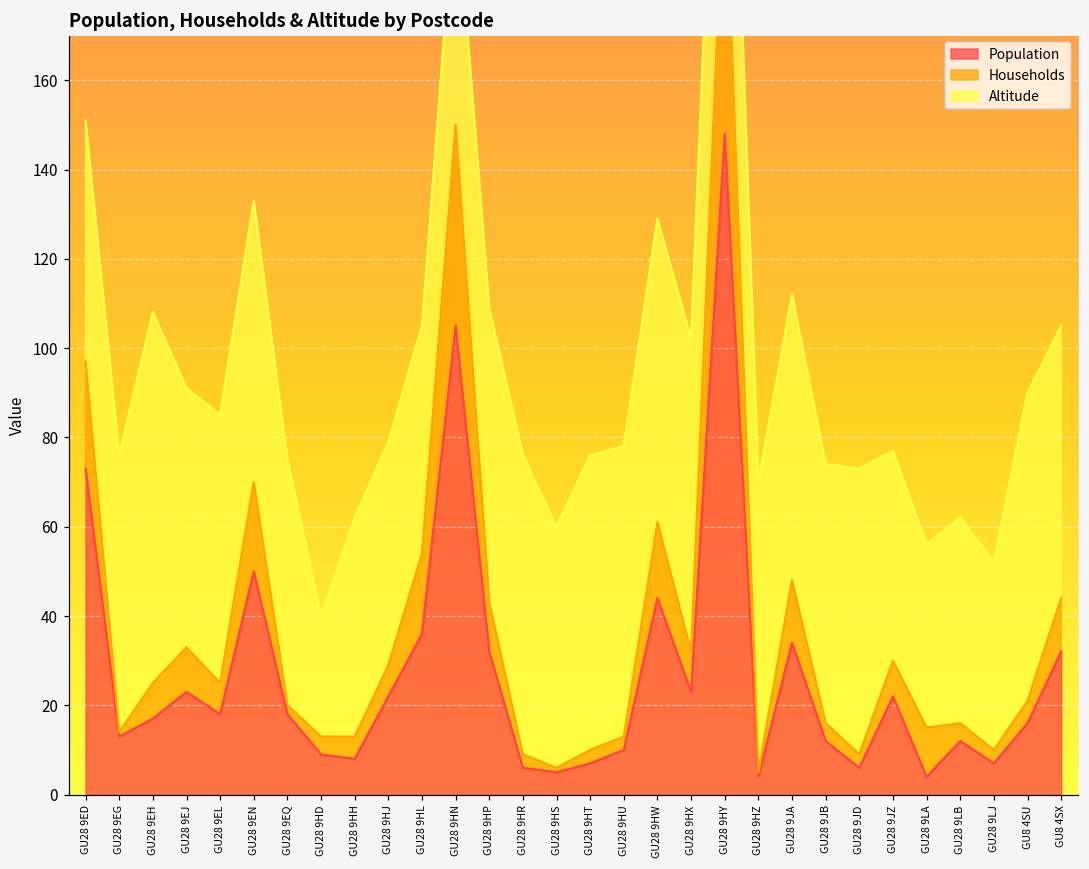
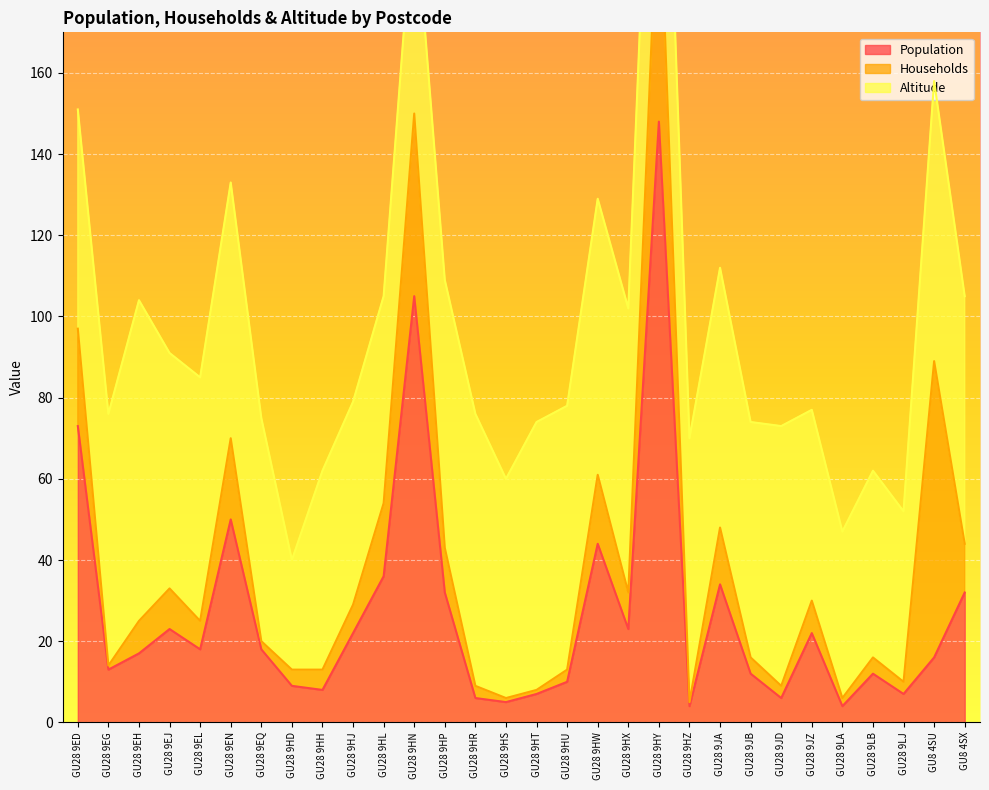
  {
    "Population": {
      "GU28 9ED": 73,
      "GU28 9EG": 13,
      "GU28 9EH": 17,
      "GU28 9EJ": 23,
      "GU28 9EL": 18,
      "GU28 9EN": 50,
      "GU28 9EQ": 18,
      "GU28 9HD": 9,
      "GU28 9HH": 8,
      "GU28 9HJ": 22,
      "GU28 9HL": 36,
      "GU28 9HN": 105,
      "GU28 9HP": 32,
      "GU28 9HR": 6,
      "GU28 9HS": 5,
      "GU28 9HT": 7,
      "GU28 9HU": 10,
      "GU28 9HW": 44,
      "GU28 9HX": 23,
      "GU28 9HY": 148,
      "GU28 9HZ": 4,
      "GU28 9JA": 34,
      "GU28 9JB": 12,
      "GU28 9JD": 6,
      "GU28 9JZ": 22,
      "GU28 9LA": 4,
      "GU28 9LB": 12,
      "GU28 9LJ": 7,
      "GU8 4SU": 16,
      "GU8 4SX": 32
    },
    "Households": {
      "GU28 9ED": 97,
      "GU28 9EG": 14,
      "GU28 9EH": 25,
      "GU28 9EJ": 33,
      "GU28 9EL": 25,
      "GU28 9EN": 70,
      "GU28 9EQ": 20,
      "GU28 9HD": 13,
      "GU28 9HH": 13,
      "GU28 9HJ": 29,
      "GU28 9HL": 54,
      "GU28 9HN": 150,
      "GU28 9HP": 43,
      "GU28 9HR": 9,
      "GU28 9HS": 6,
-     "GU28 9HT": 3,
+     "GU28 9HT": 1,
      "GU28 9HU": 13,
      "GU28 9HW": 61,
      "GU28 9HX": 32,
      "GU28 9HZ": 5,
      "GU28 9JA": 48,
      "GU28 9JB": 16,
      "GU28 9JD": 9,
      "GU28 9JZ": 30,
-     "GU28 9LA": 11,
+     "GU28 9LA": 2,
      "GU28 9LB": 16,
      "GU28 9LJ": 10,
-     "GU8 4SU": 5,
+     "GU8 4SU": 73,
      "GU8 4SX": 44
    },
    "Altitude": {
      "GU28 9ED": 54,
      "GU28 9EG": 62,
-     "GU28 9EH": 83,
+     "GU28 9EH": 79,
      "GU28 9EJ": 58,
      "GU28 9EL": 60,
      "GU28 9EN": 63,
      "GU28 9EQ": 55,
      "GU28 9HD": 27,
      "GU28 9HH": 49,
      "GU28 9HJ": 50,
      "GU28 9HL": 51,
      "GU28 9HP": 66,
      "GU28 9HR": 67,
      "GU28 9HS": 54,
      "GU28 9HT": 66,
      "GU28 9HU": 65,
      "GU28 9HW": 68,
      "GU28 9HX": 70,
      "GU28 9HZ": 65,
      "GU28 9JA": 64,
      "GU28 9JB": 58,
      "GU28 9JD": 64,
      "GU28 9JZ": 47,
      "GU28 9LA": 41,
      "GU28 9LB": 46,
      "GU28 9LJ": 42,
      "GU8 4SX": 61
    }
  }
